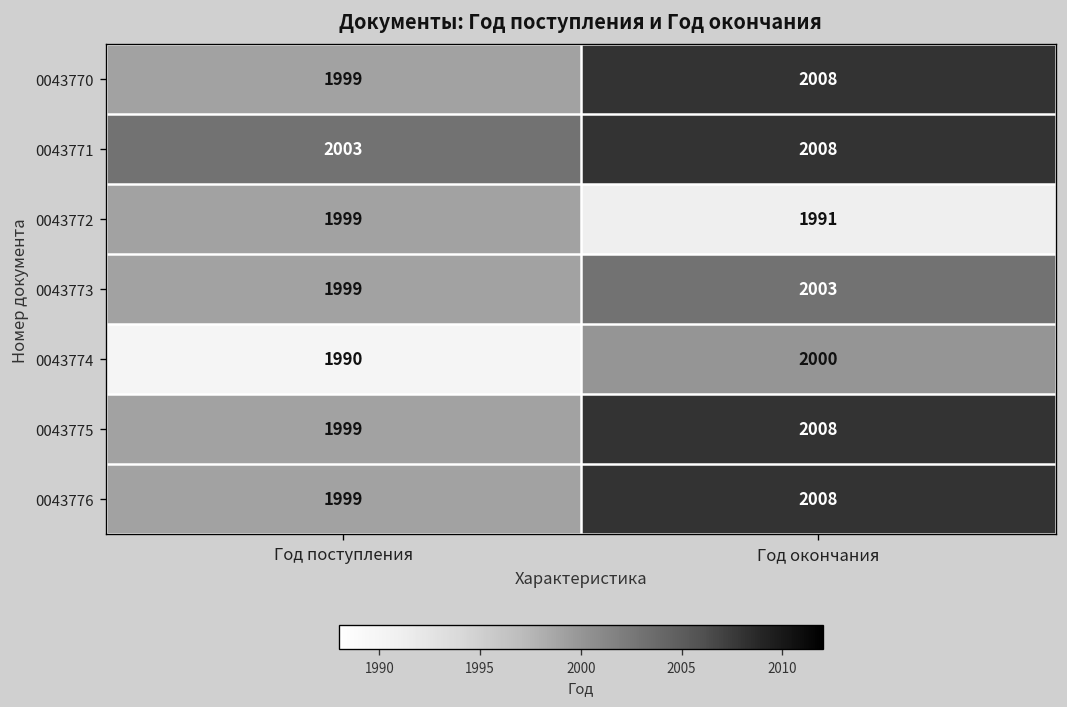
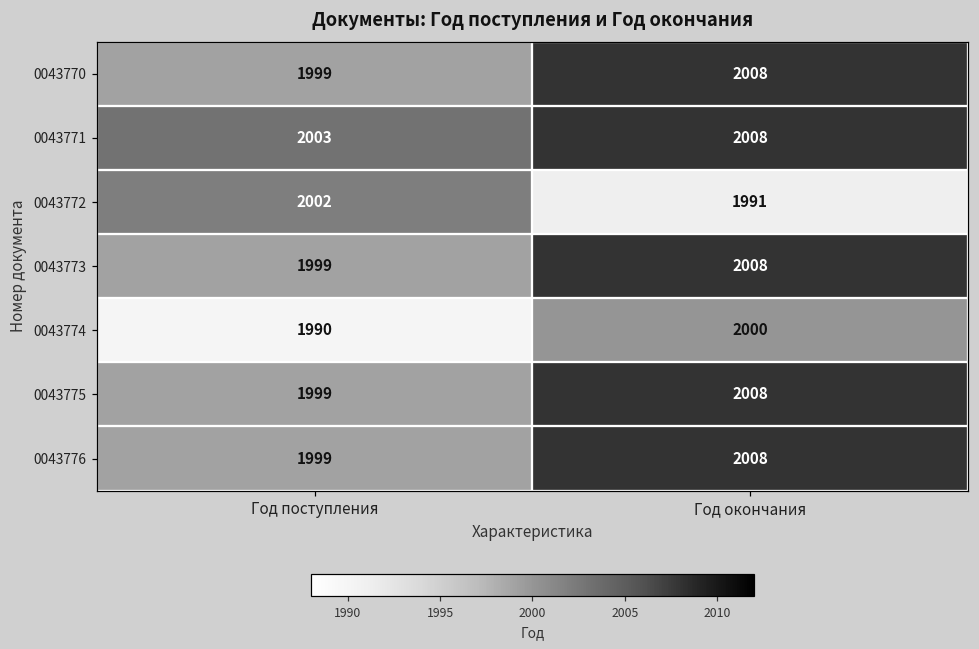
  {
    "0043770": {
      "Год поступления": 1999,
      "Год окончания": 2008
    },
    "0043771": {
      "Год поступления": 2003,
      "Год окончания": 2008
    },
    "0043772": {
-     "Год поступления": 1999,
+     "Год поступления": 2002,
      "Год окончания": 1991
    },
    "0043773": {
      "Год поступления": 1999,
-     "Год окончания": 2003
+     "Год окончания": 2008
    },
    "0043774": {
      "Год поступления": 1990,
      "Год окончания": 2000
    },
    "0043775": {
      "Год поступления": 1999,
      "Год окончания": 2008
    },
    "0043776": {
      "Год поступления": 1999,
      "Год окончания": 2008
    }
  }
